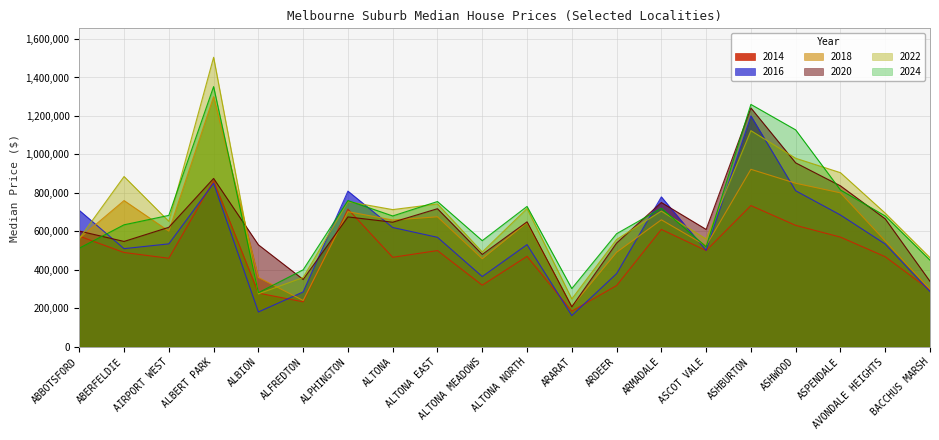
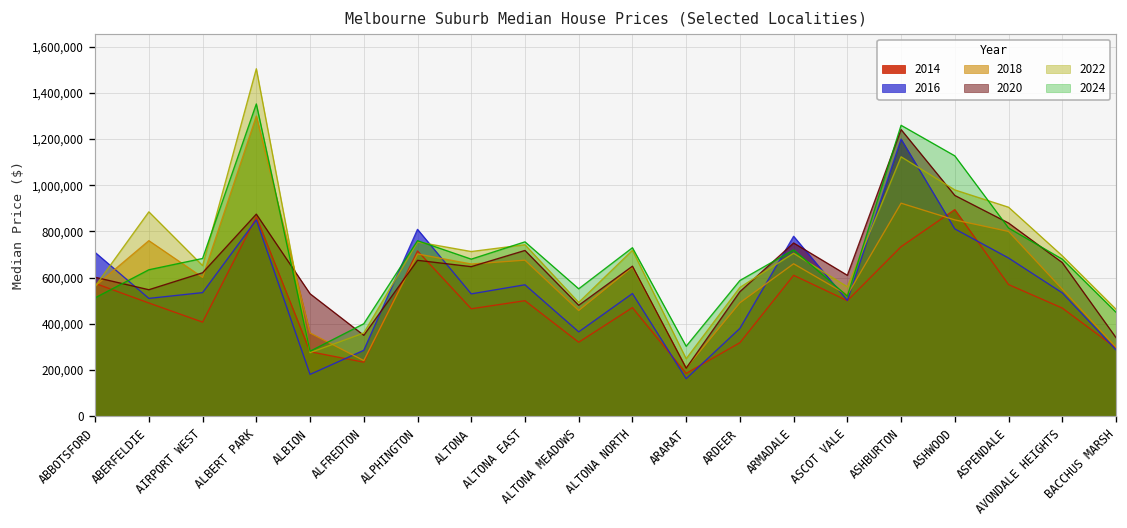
  {
    "2014": {
      "ABERFELDIE": "490,000",
-     "AIRPORT WEST": "460,000",
+     "AIRPORT WEST": "410,000",
      "ALTONA": "470,000",
      "ALTONA EAST": "500,000",
      "ALTONA MEADOWS": "320,000",
      "ALTONA NORTH": "470,000",
      "ARARAT": "190,000",
      "ARDEER": "320,000",
      "ARMADALE": "610,000",
      "ASHBURTON": "730,000",
-     "ASHWOOD": "630,000",
+     "ASHWOOD": "890,000",
      "ASPENDALE": "570,000",
      "AVONDALE HEIGHTS": "470,000"
    },
    "2016": {
      "ABBOTSFORD": "710,000",
      "ABERFELDIE": "510,000",
      "AIRPORT WEST": "540,000",
      "ALBION": "180,000",
      "ALFREDTON": "290,000",
      "ALPHINGTON": "810,000",
-     "ALTONA": "620,000",
+     "ALTONA": "530,000",
      "ALTONA EAST": "570,000",
      "ALTONA MEADOWS": "370,000",
      "ALTONA NORTH": "530,000",
      "ARARAT": "160,000",
      "ARDEER": "380,000",
      "ARMADALE": "780,000",
      "ASHBURTON": "1,200,000",
      "ASHWOOD": "810,000",
      "ASPENDALE": "690,000",
      "AVONDALE HEIGHTS": "530,000"
    },
    "2020": {
      "ABBOTSFORD": "600,000",
      "ABERFELDIE": "550,000",
      "AIRPORT WEST": "620,000",
      "ALBION": "530,000",
      "ALPHINGTON": "680,000",
      "ALTONA EAST": "720,000",
      "ARDEER": "540,000",
      "ARMADALE": "750,000",
      "ASCOT VALE": "610,000",
      "ASHBURTON": "1,240,000",
      "ASHWOOD": "960,000",
      "ASPENDALE": "840,000",
      "AVONDALE HEIGHTS": "670,000",
      "BACCHUS MARSH": "340,000"
    },
    "2024": {
      "ABBOTSFORD": "510,000",
      "ABERFELDIE": "630,000",
      "AIRPORT WEST": "680,000",
      "ALBERT PARK": "1,350,000",
      "ALFREDTON": "400,000",
      "ALTONA": "680,000",
      "ALTONA MEADOWS": "550,000",
      "ARARAT": "300,000",
      "ARDEER": "590,000",
      "ARMADALE": "720,000",
      "ASHBURTON": "1,260,000",
      "ASHWOOD": "1,130,000",
      "ASPENDALE": "820,000",
      "AVONDALE HEIGHTS": "680,000"
    }
  }
